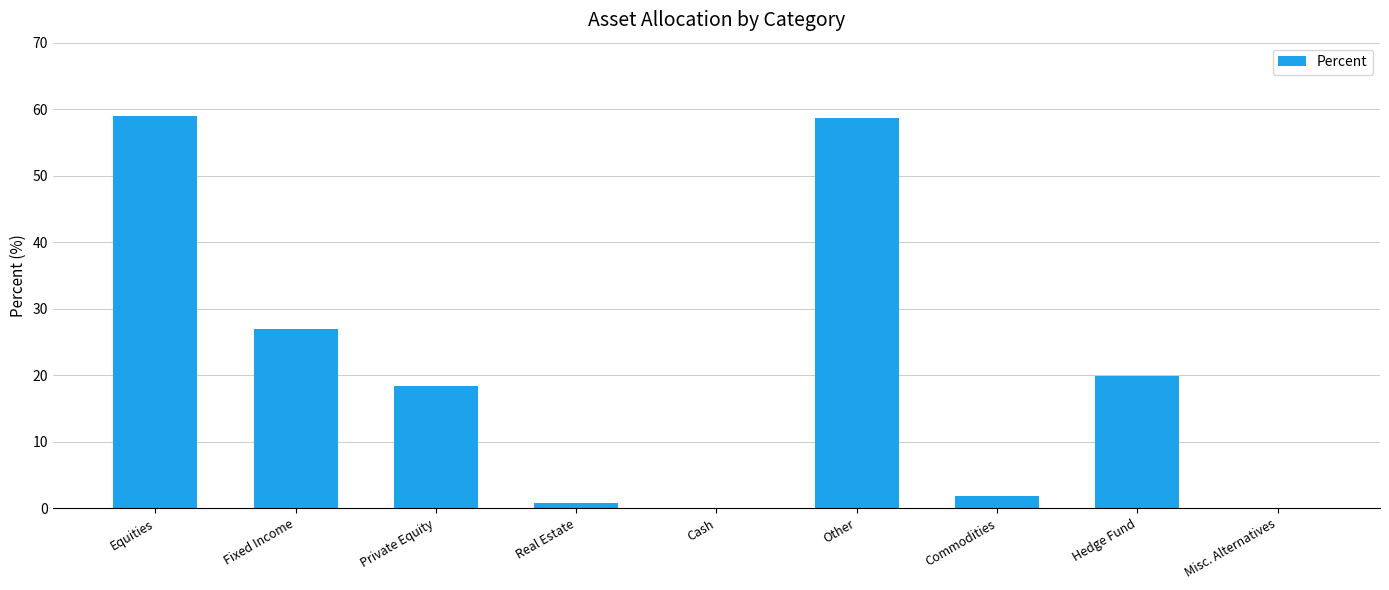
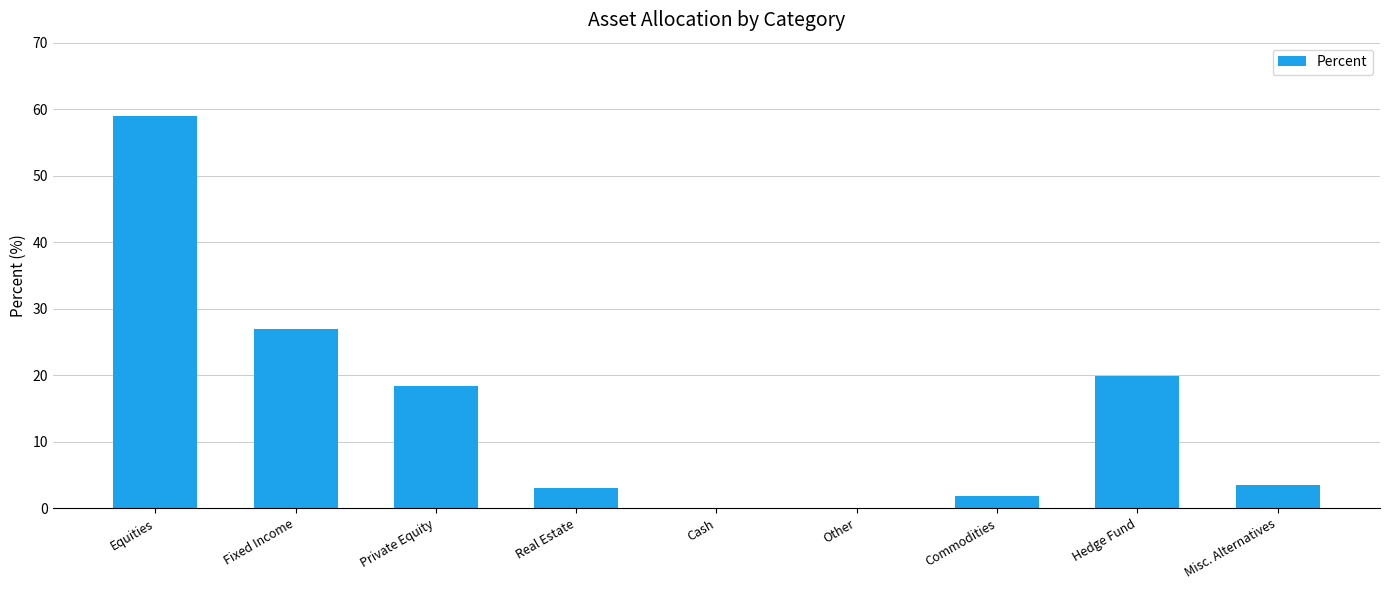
  {
    "Equities": 59,
    "Fixed Income": 27,
    "Private Equity": 18,
-   "Real Estate": 1,
+   "Real Estate": 3,
    "Cash": 0,
-   "Other": 59,
+   "Other": 0,
    "Commodities": 2,
    "Hedge Fund": 20,
-   "Misc. Alternatives": 0
+   "Misc. Alternatives": 4
  }
